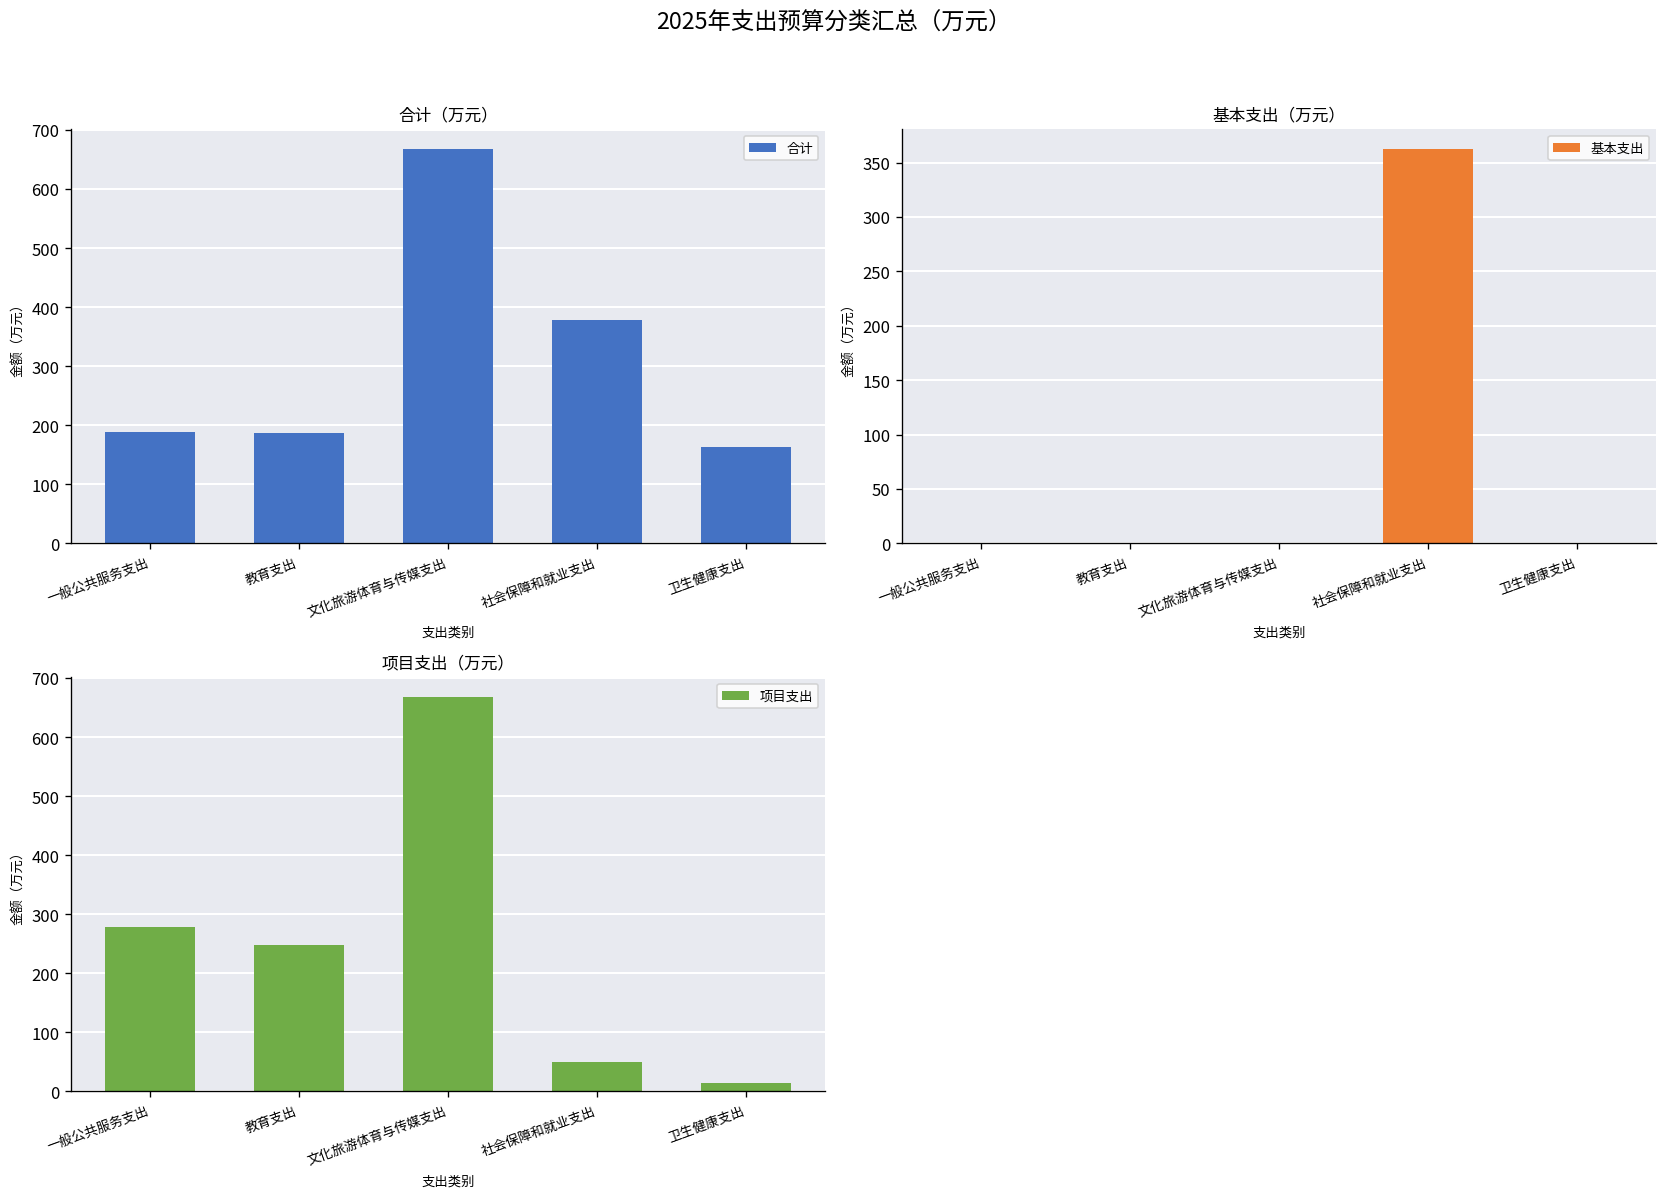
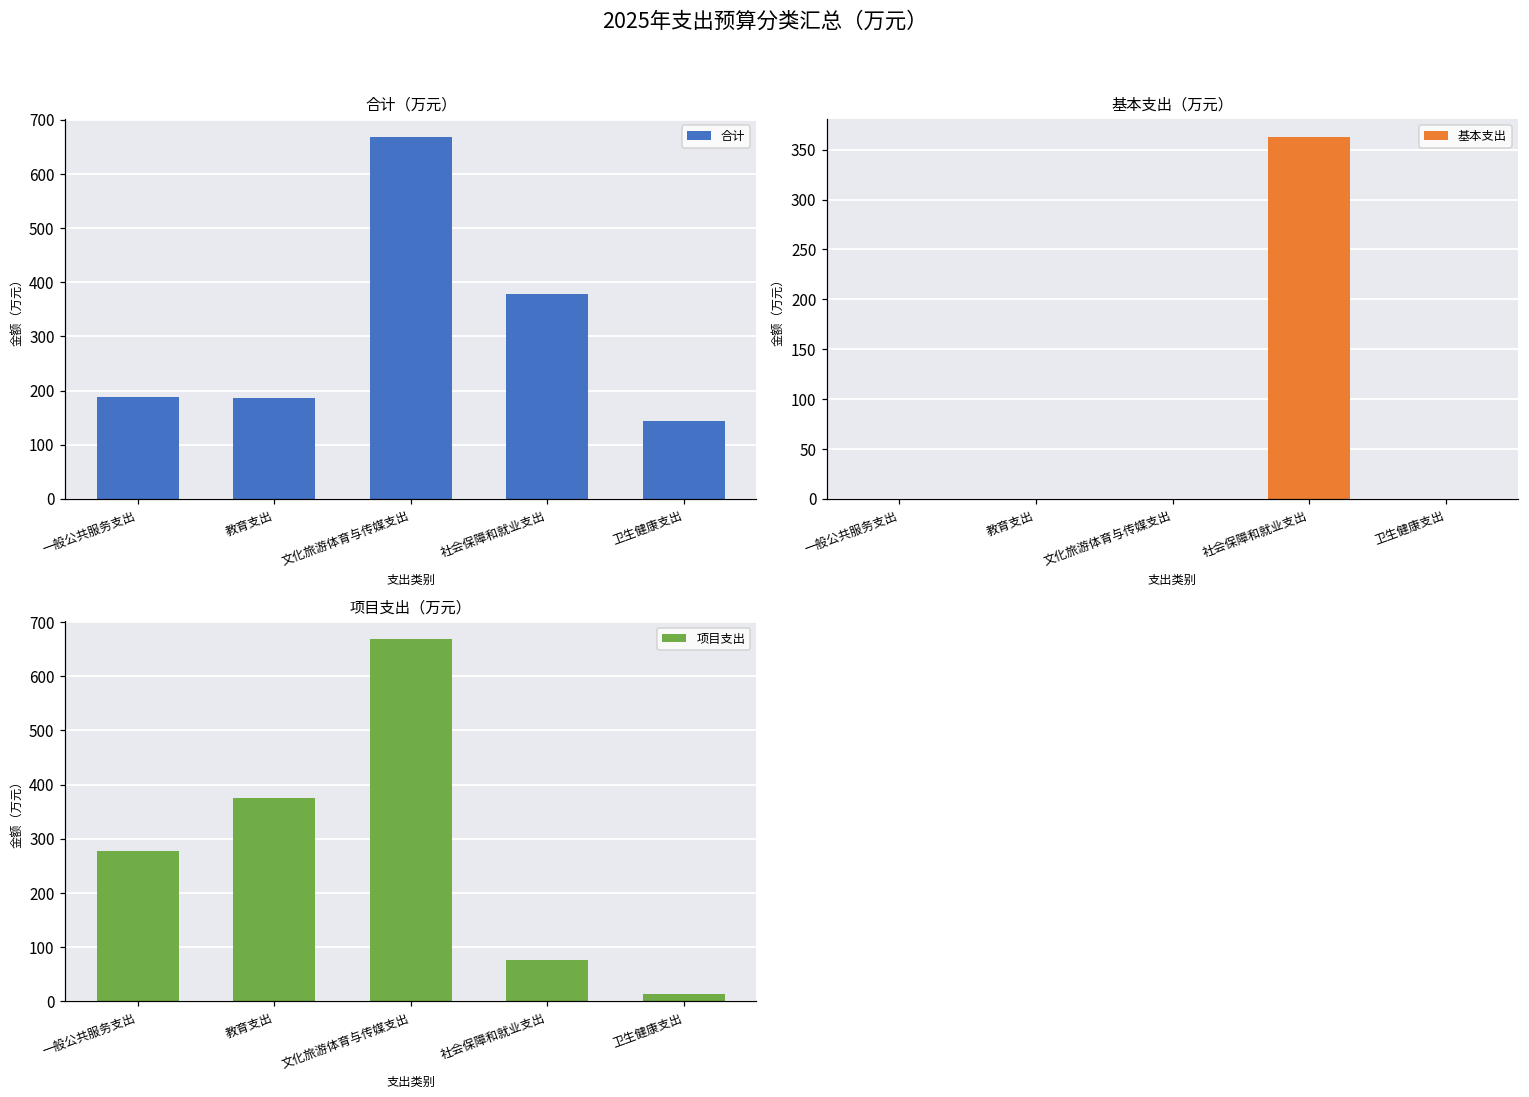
  {
    "合计（万元）": {
      "一般公共服务支出": 190,
      "教育支出": 190,
      "文化旅游体育与传媒支出": 670,
      "社会保障和就业支出": 380,
-     "卫生健康支出": 160
+     "卫生健康支出": 140
    },
    "基本支出（万元）": {
      "一般公共服务支出": 0,
      "教育支出": 0,
      "文化旅游体育与传媒支出": 0,
      "社会保障和就业支出": 360,
      "卫生健康支出": 0
    },
    "项目支出（万元）": {
      "一般公共服务支出": 280,
-     "教育支出": 250,
+     "教育支出": 380,
      "文化旅游体育与传媒支出": 670,
-     "社会保障和就业支出": 50,
+     "社会保障和就业支出": 80,
      "卫生健康支出": 10
    }
  }
